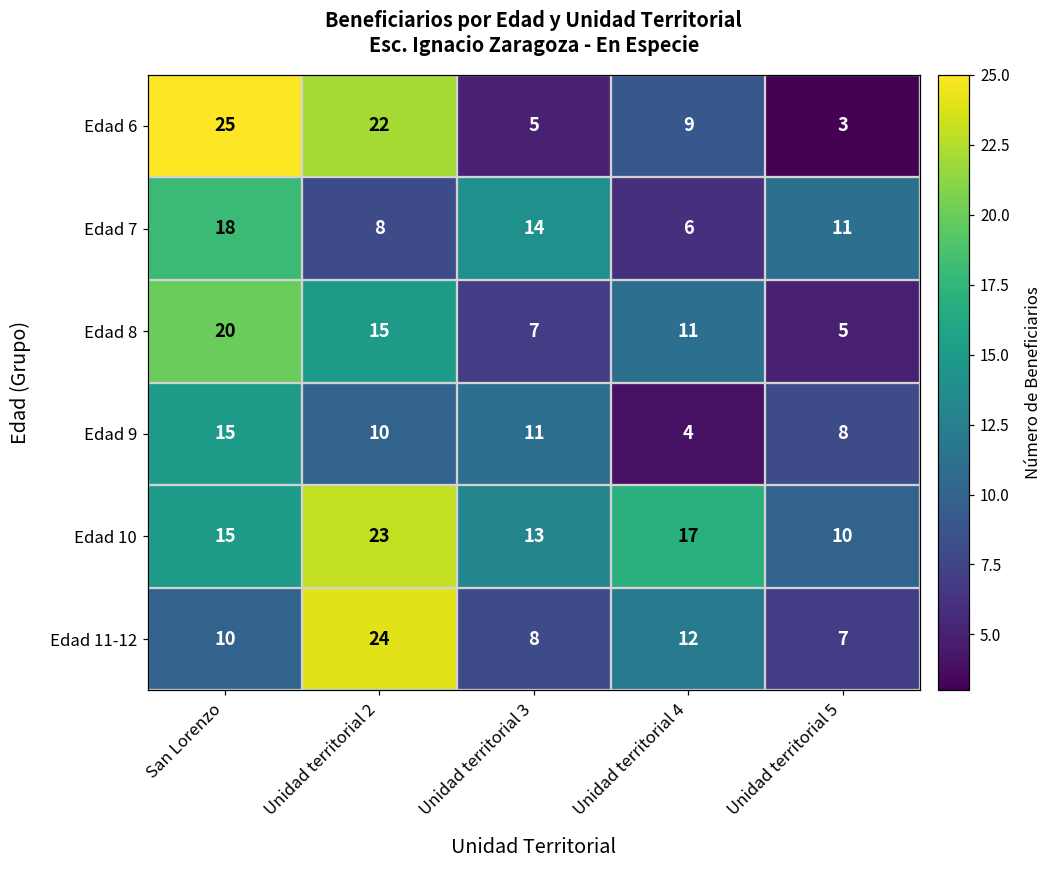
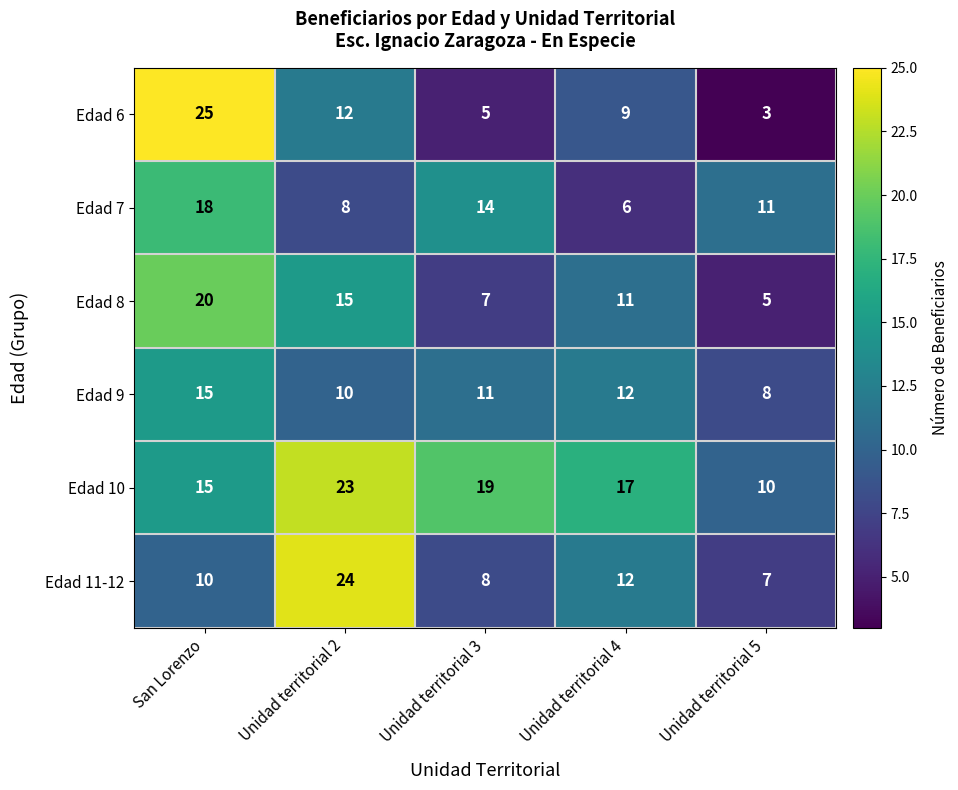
  {
    "Edad 6": {
      "San Lorenzo": 25,
-     "Unidad territorial 2": 22,
+     "Unidad territorial 2": 12,
      "Unidad territorial 3": 5,
      "Unidad territorial 4": 9,
      "Unidad territorial 5": 3
    },
    "Edad 7": {
      "San Lorenzo": 18,
      "Unidad territorial 2": 8,
      "Unidad territorial 3": 14,
      "Unidad territorial 4": 6,
      "Unidad territorial 5": 11
    },
    "Edad 8": {
      "San Lorenzo": 20,
      "Unidad territorial 2": 15,
      "Unidad territorial 3": 7,
      "Unidad territorial 4": 11,
      "Unidad territorial 5": 5
    },
    "Edad 9": {
      "San Lorenzo": 15,
      "Unidad territorial 2": 10,
      "Unidad territorial 3": 11,
-     "Unidad territorial 4": 4,
+     "Unidad territorial 4": 12,
      "Unidad territorial 5": 8
    },
    "Edad 10": {
      "San Lorenzo": 15,
      "Unidad territorial 2": 23,
-     "Unidad territorial 3": 13,
+     "Unidad territorial 3": 19,
      "Unidad territorial 4": 17,
      "Unidad territorial 5": 10
    },
    "Edad 11-12": {
      "San Lorenzo": 10,
      "Unidad territorial 2": 24,
      "Unidad territorial 3": 8,
      "Unidad territorial 4": 12,
      "Unidad territorial 5": 7
    }
  }
